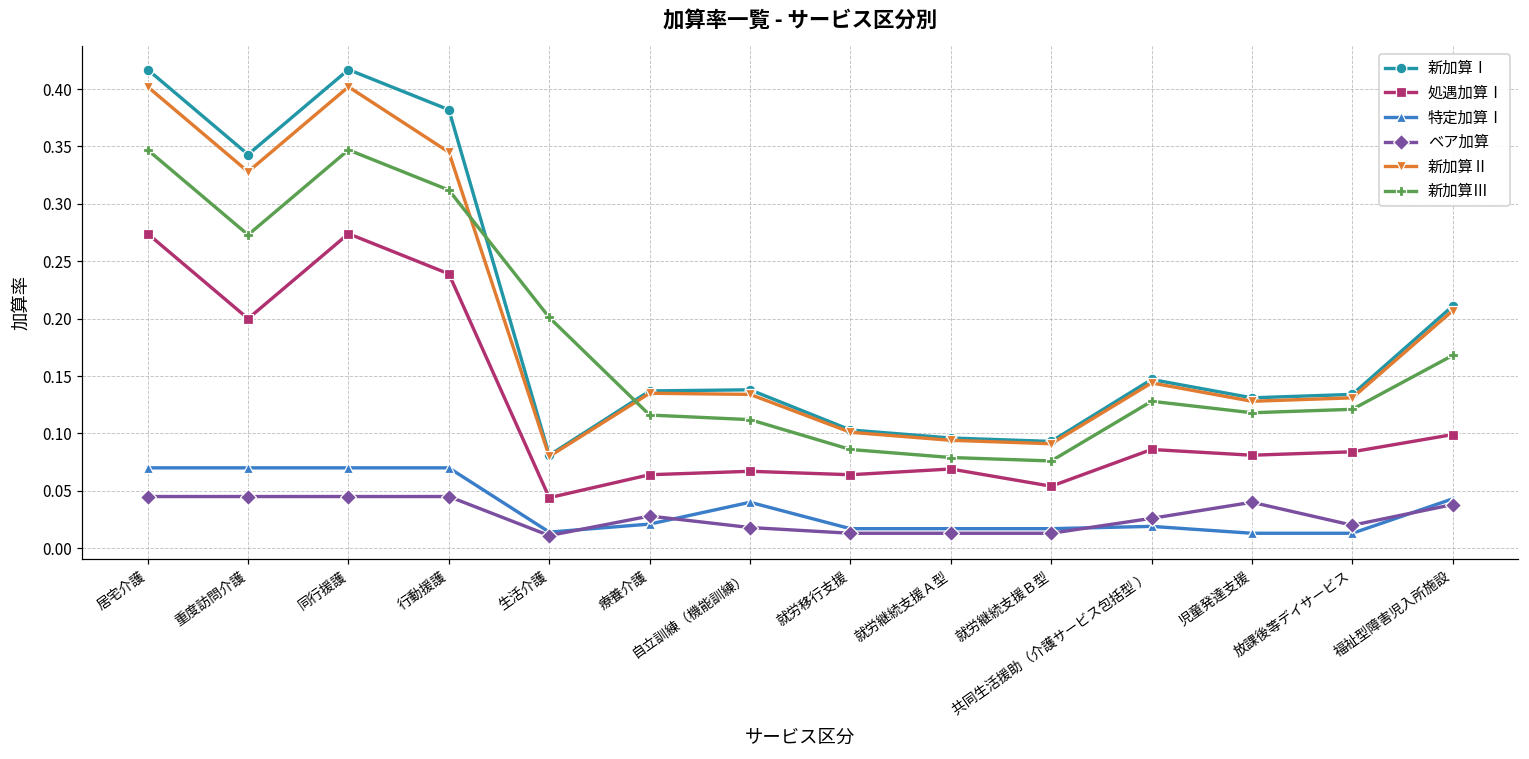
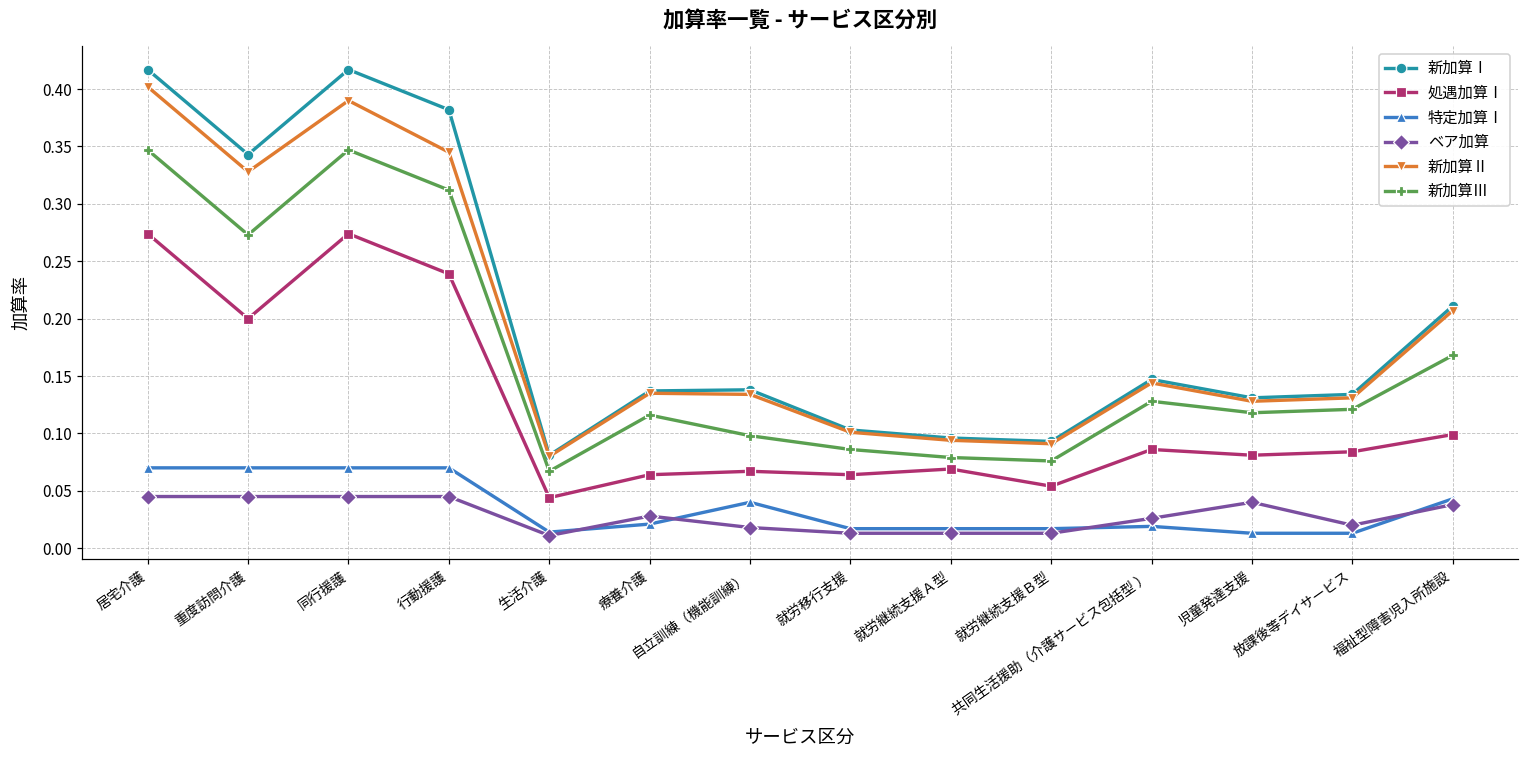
  {
    "処遇加算Ⅰ": {
      "居宅介護": 0.274,
      "重度訪問介護": 0.200,
      "同行援護": 0.274,
      "行動援護": 0.239,
      "生活介護": 0.044,
      "療養介護": 0.064,
      "自立訓練（機能訓練）": 0.067,
      "就労移行支援": 0.064,
      "就労継続支援Ａ型": 0.069,
      "就労継続支援Ｂ型": 0.054,
      "共同生活援助（介護サービス包括型 ）": 0.086,
      "児童発達支援": 0.081,
      "放課後等デイサービス": 0.084,
      "福祉型障害児入所施設": 0.099
    },
    "ベア加算": {
      "居宅介護": 0.045,
      "重度訪問介護": 0.045,
      "同行援護": 0.045,
      "行動援護": 0.045,
      "生活介護": 0.011,
      "療養介護": 0.028,
      "自立訓練（機能訓練）": 0.018,
      "就労移行支援": 0.013,
      "就労継続支援Ａ型": 0.013,
      "就労継続支援Ｂ型": 0.013,
      "共同生活援助（介護サービス包括型 ）": 0.026,
      "児童発達支援": 0.040,
      "放課後等デイサービス": 0.020,
      "福祉型障害児入所施設": 0.038
    },
    "新加算Ⅱ": {
      "居宅介護": 0.402,
      "重度訪問介護": 0.328,
-     "同行援護": 0.402,
+     "同行援護": 0.390,
      "行動援護": 0.345,
      "自立訓練（機能訓練）": 0.134,
      "共同生活援助（介護サービス包括型 ）": 0.144,
      "児童発達支援": 0.128,
      "放課後等デイサービス": 0.131,
      "福祉型障害児入所施設": 0.207
    },
    "新加算Ⅲ": {
      "居宅介護": 0.347,
      "重度訪問介護": 0.273,
      "同行援護": 0.347,
      "行動援護": 0.312,
-     "生活介護": 0.201,
+     "生活介護": 0.067,
      "療養介護": 0.116,
-     "自立訓練（機能訓練）": 0.112,
+     "自立訓練（機能訓練）": 0.098,
      "就労移行支援": 0.086,
      "就労継続支援Ａ型": 0.079,
      "就労継続支援Ｂ型": 0.076,
      "共同生活援助（介護サービス包括型 ）": 0.128,
      "児童発達支援": 0.118,
      "放課後等デイサービス": 0.121,
      "福祉型障害児入所施設": 0.168
    }
  }
